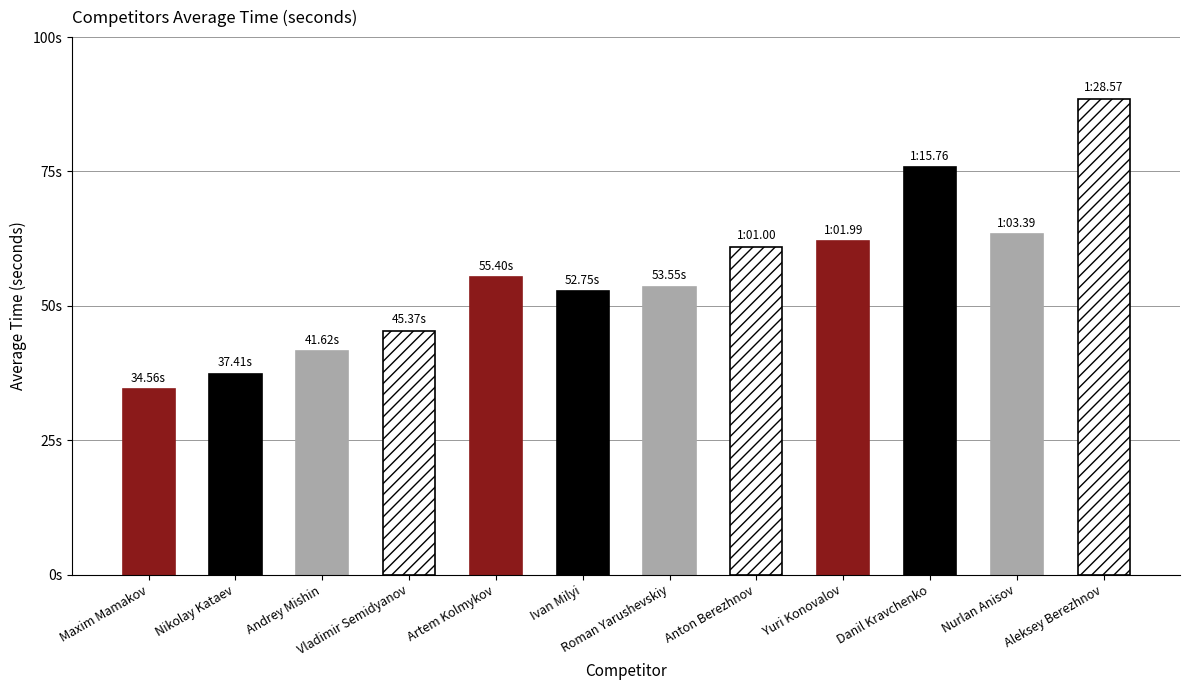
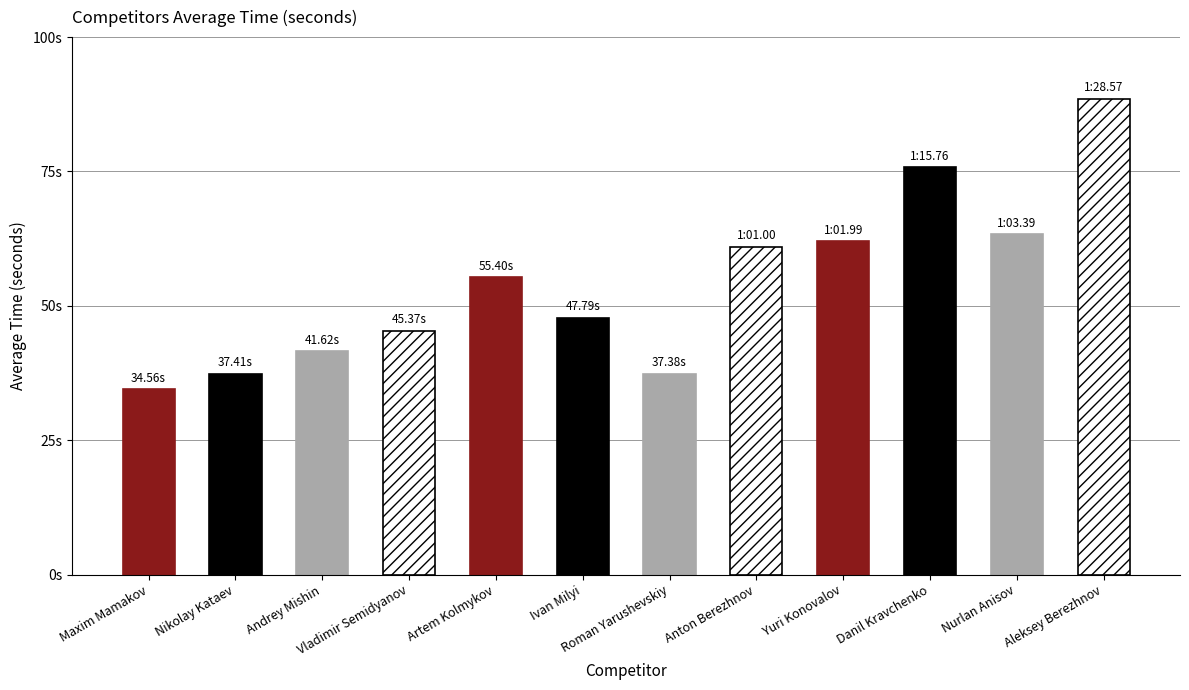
  {
    "Maxim Mamakov": "34.56s",
    "Nikolay Kataev": "37.41s",
    "Andrey Mishin": "41.62s",
    "Vladimir Semidyanov": "45.37s",
    "Artem Kolmykov": "55.40s",
-   "Ivan Milyi": "52.75s",
-   "Roman Yarushevskiy": "53.55s"
+   "Ivan Milyi": "47.79s",
+   "Roman Yarushevskiy": "37.38s"
  }
